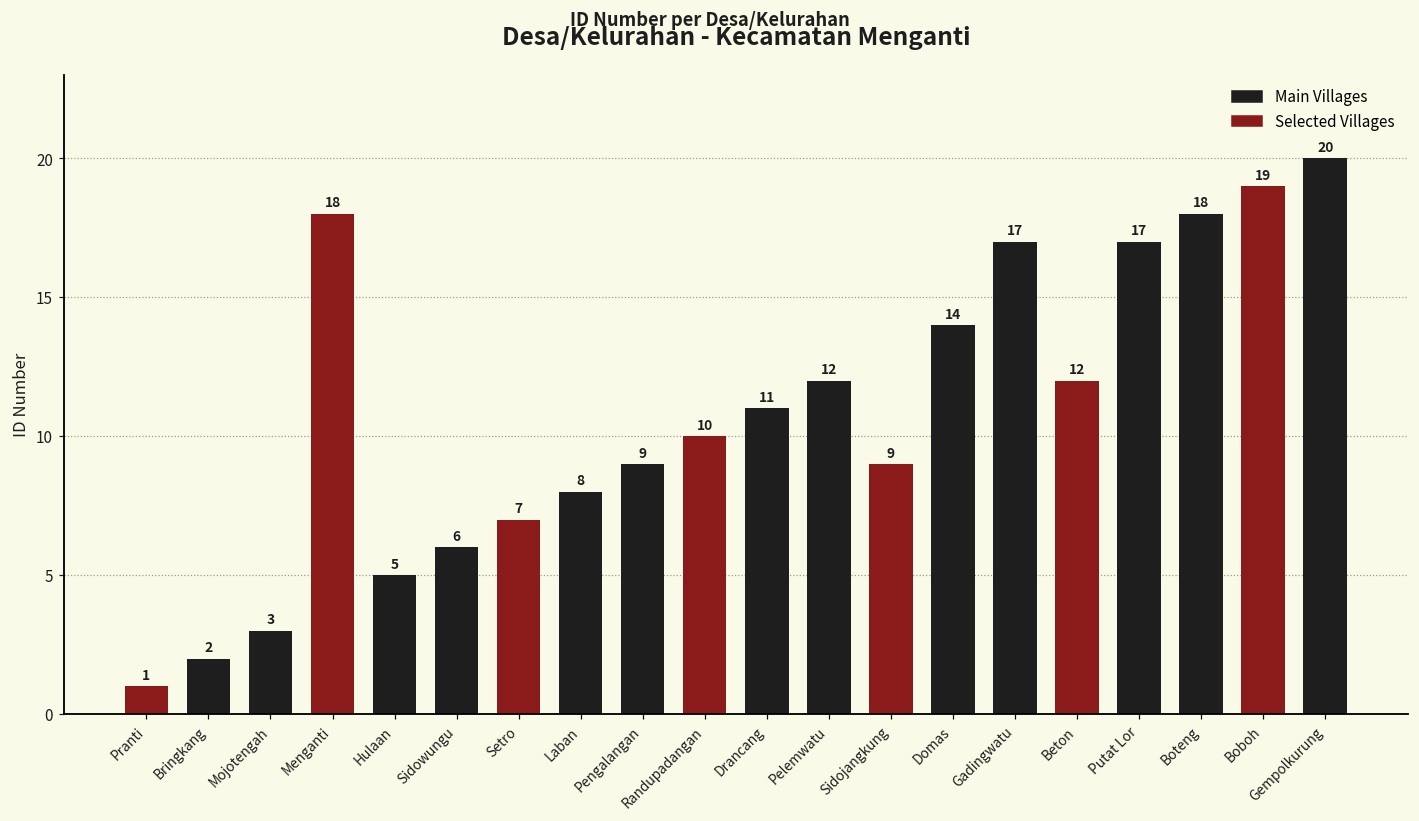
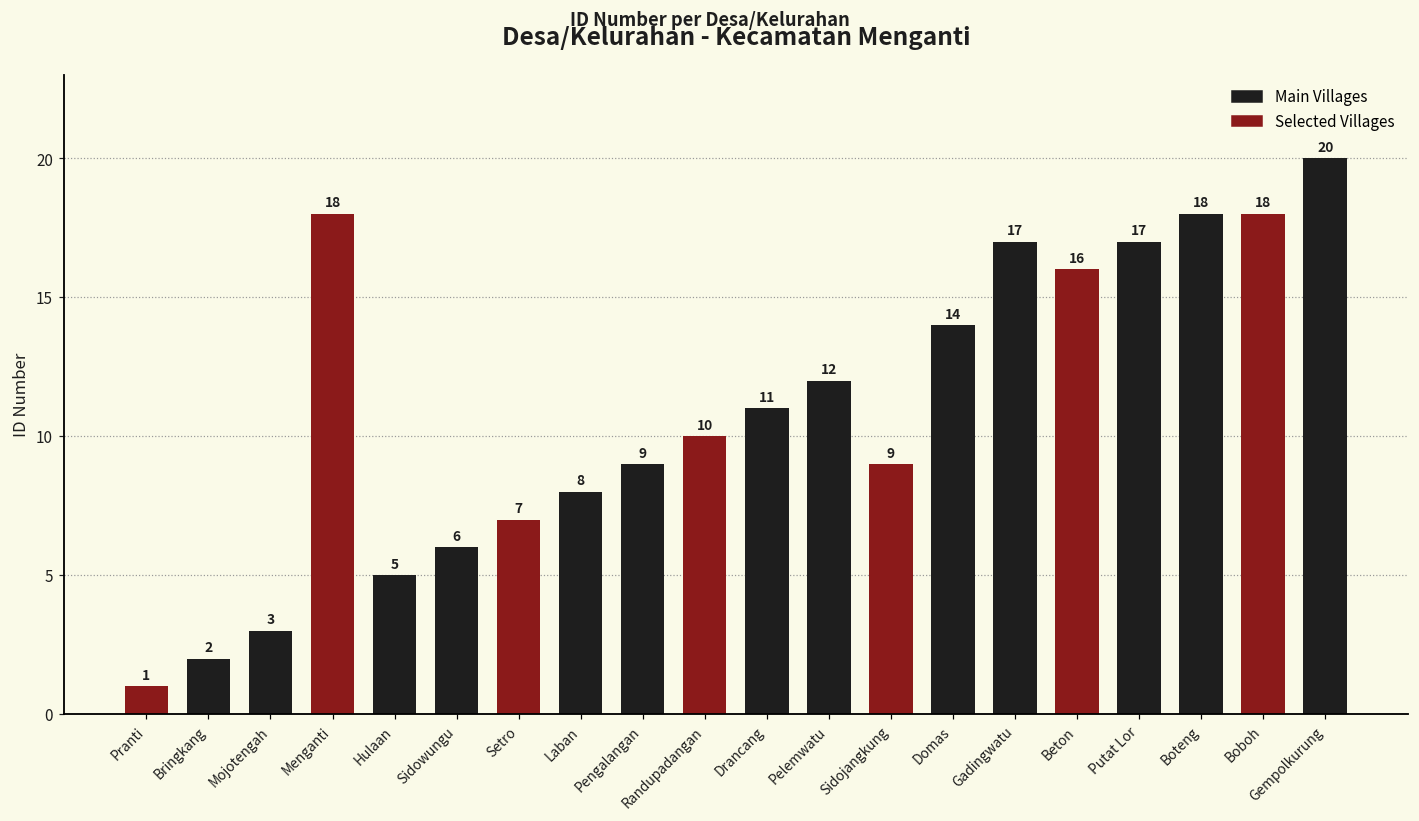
  {
    "Pranti": 1,
    "Bringkang": 2,
    "Mojotengah": 3,
    "Menganti": 18,
    "Hulaan": 5,
    "Sidowungu": 6,
    "Setro": 7,
    "Laban": 8,
    "Pengalangan": 9,
    "Randupadangan": 10,
    "Drancang": 11,
    "Pelemwatu": 12,
    "Sidojangkung": 9,
    "Domas": 14,
    "Gadingwatu": 17,
-   "Beton": 12,
+   "Beton": 16,
    "Putat Lor": 17,
    "Boteng": 18,
-   "Boboh": 19,
+   "Boboh": 18,
    "Gempolkurung": 20
  }
